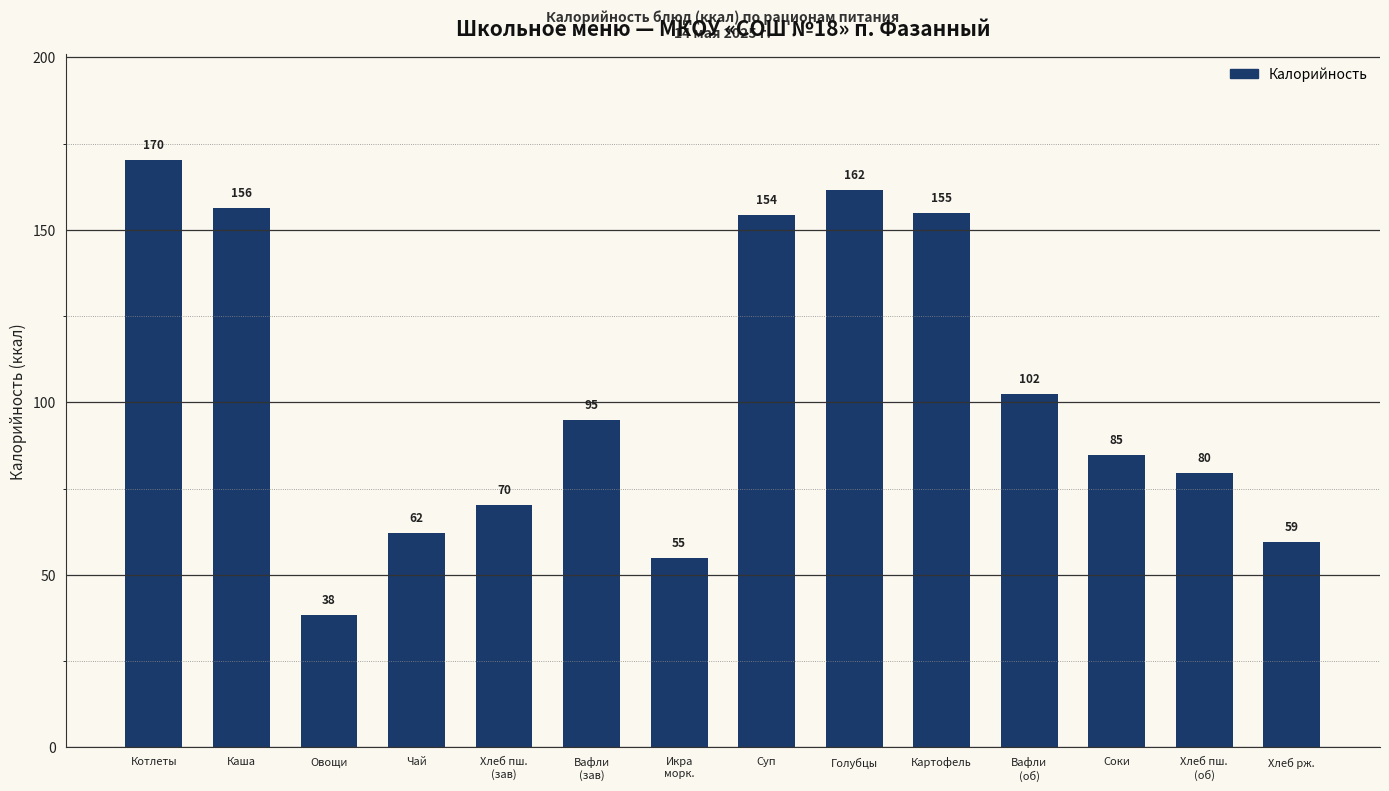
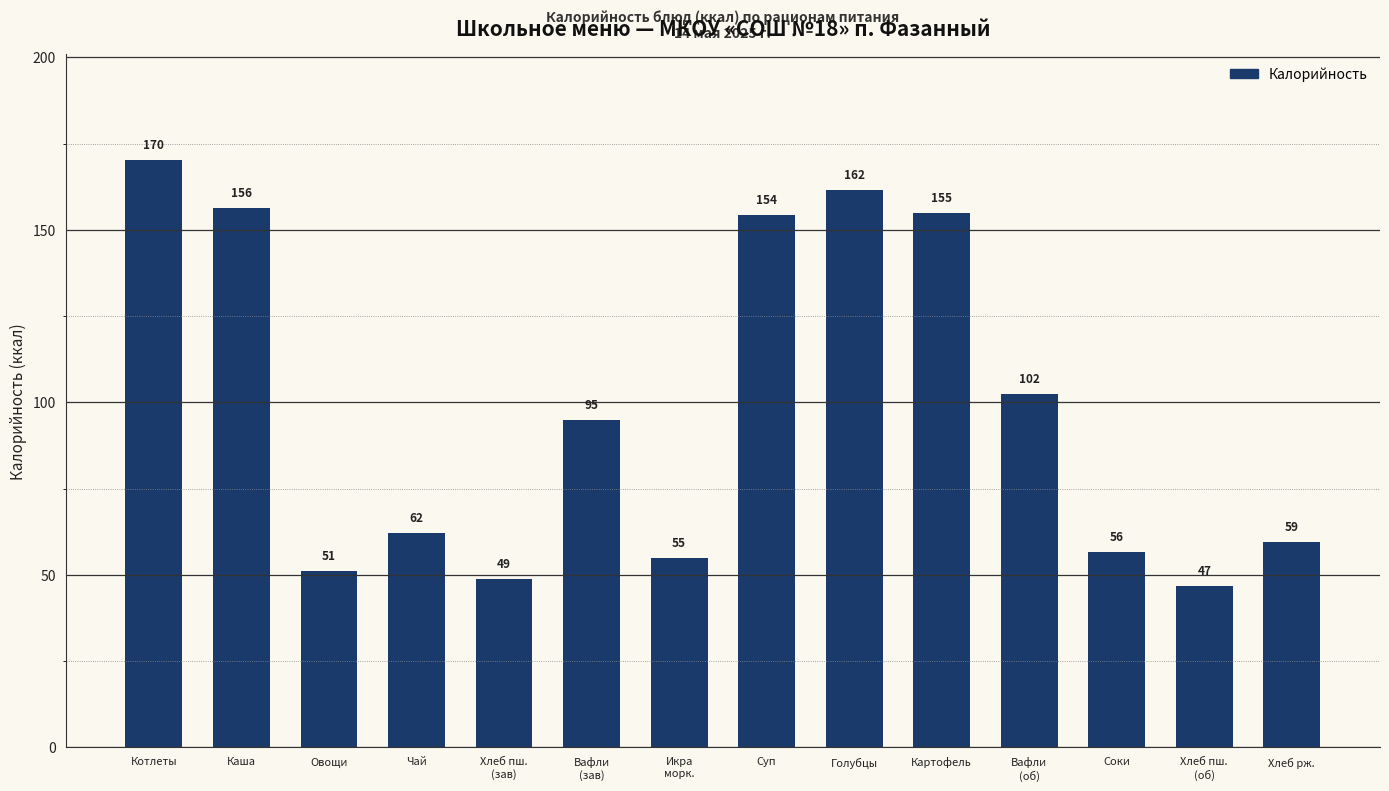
  {
    "Котлеты": 170,
    "Каша": 156,
-   "Овощи": 38,
+   "Овощи": 51,
    "Чай": 62,
-   "Хлеб пш. (зав)": 70,
+   "Хлеб пш. (зав)": 49,
    "Вафли (зав)": 95,
    "Икра морк.": 55,
    "Суп": 154,
    "Голубцы": 162,
    "Картофель": 155,
    "Вафли (об)": 102,
-   "Соки": 85,
-   "Хлеб пш. (об)": 80,
+   "Соки": 56,
+   "Хлеб пш. (об)": 47,
    "Хлеб рж.": 59
  }
